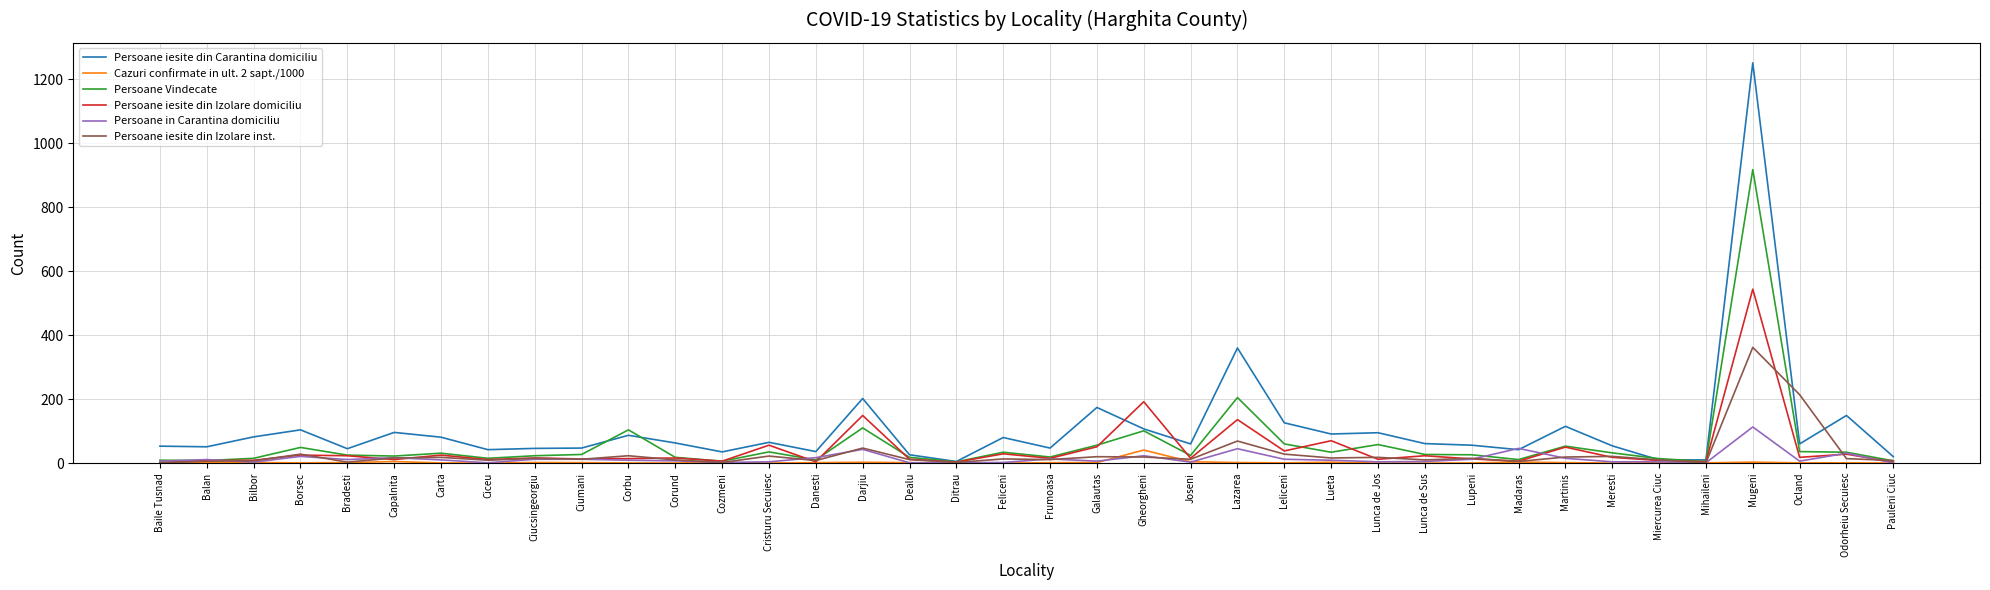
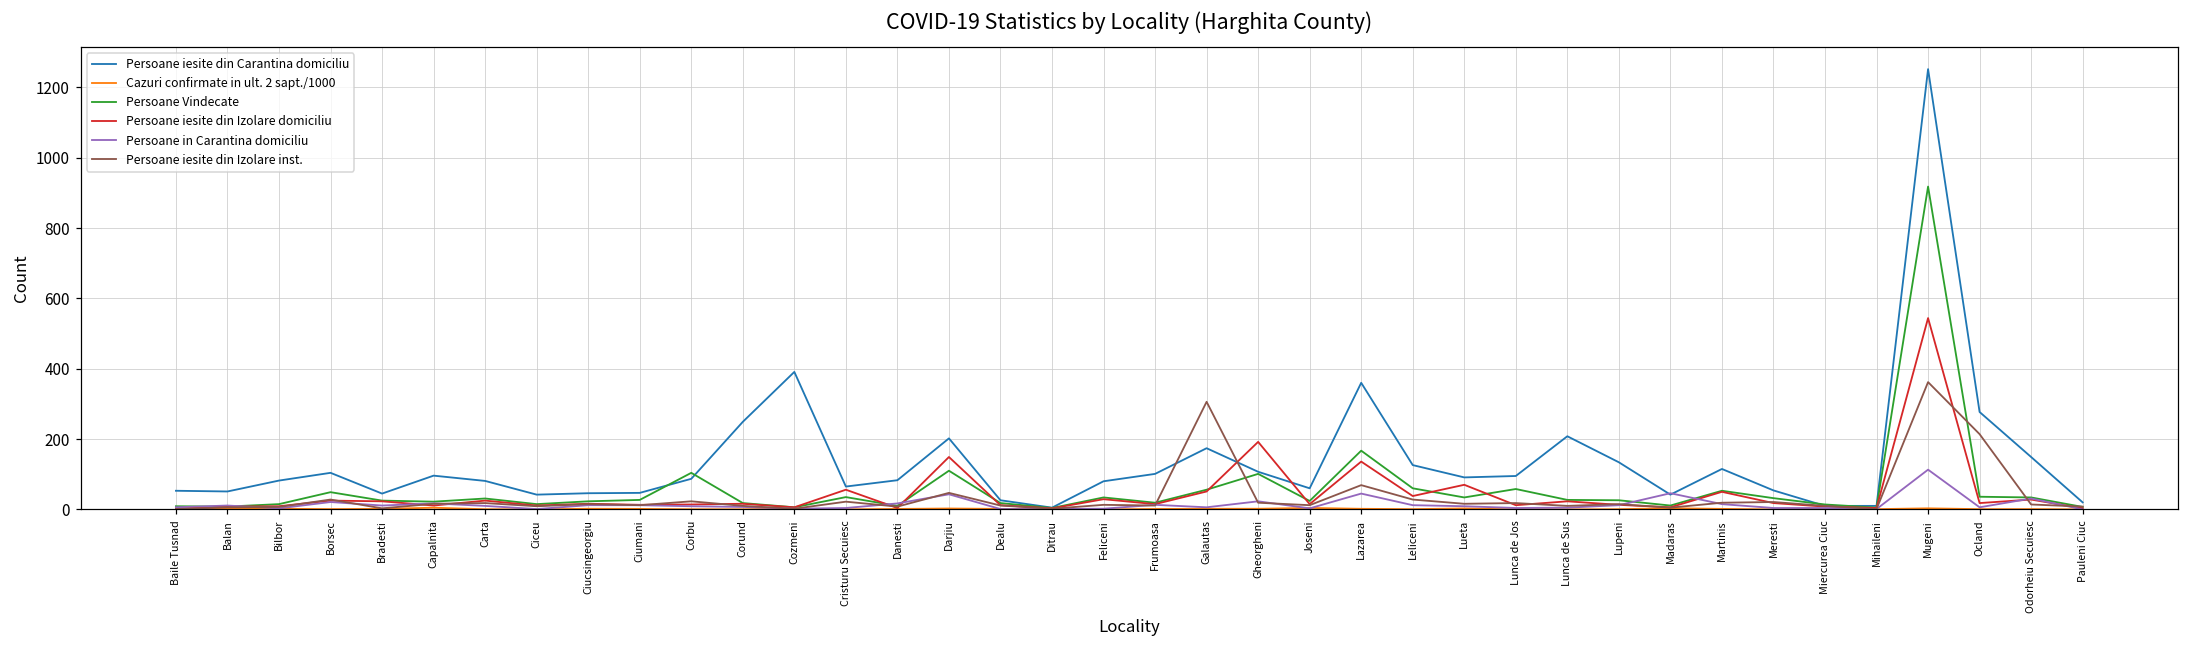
  {
    "Persoane iesite din Carantina domiciliu": {
      "Baile Tusnad": 50,
      "Balan": 50,
      "Bilbor": 80,
      "Borsec": 100,
      "Bradesti": 50,
      "Capalnita": 100,
      "Carta": 80,
      "Ciceu": 40,
      "Ciucsingeorgiu": 50,
      "Ciumani": 50,
      "Corbu": 90,
-     "Corund": 60,
-     "Cozmeni": 40,
+     "Corund": 250,
+     "Cozmeni": 390,
      "Cristuru Secuiesc": 70,
-     "Danesti": 40,
+     "Danesti": 80,
      "Darjiu": 200,
      "Feliceni": 80,
-     "Frumoasa": 50,
+     "Frumoasa": 100,
      "Galautas": 170,
      "Joseni": 60,
      "Lazarea": 360,
      "Leliceni": 130,
      "Lueta": 90,
      "Lunca de Jos": 100,
-     "Lunca de Sus": 60,
-     "Lupeni": 60,
+     "Lunca de Sus": 210,
+     "Lupeni": 130,
      "Martinis": 120,
      "Meresti": 50,
      "Mugeni": 1250,
-     "Ocland": 60,
+     "Ocland": 280,
      "Odorheiu Secuiesc": 150,
      "Pauleni Ciuc": 20
    },
    "Cazuri confirmate in ult. 2 sapt./1000": {
      "Borsec": 0,
      "Carta": 0,
      "Ciucsingeorgiu": 0,
      "Ciumani": 0,
      "Corbu": 0,
      "Darjiu": 0,
      "Frumoasa": 0,
-     "Gheorgheni": 40,
+     "Gheorgheni": 0,
      "Lazarea": 0,
      "Leliceni": 0,
      "Lupeni": 0,
      "Martinis": 0,
      "Mugeni": 0,
      "Odorheiu Secuiesc": 0
    },
    "Persoane Vindecate": {
      "Borsec": 50,
      "Ciumani": 30,
      "Corbu": 100,
      "Cristuru Secuiesc": 40,
      "Darjiu": 110,
      "Joseni": 20,
-     "Lazarea": 210,
+     "Lazarea": 170,
      "Leliceni": 60,
      "Lueta": 30,
      "Lunca de Jos": 60,
      "Lupeni": 30,
      "Meresti": 30,
      "Mugeni": 920,
      "Ocland": 40
    },
    "Persoane iesite din Izolare domiciliu": {
      "Cristuru Secuiesc": 60,
      "Darjiu": 150,
      "Gheorgheni": 190,
      "Lazarea": 140,
      "Leliceni": 40,
      "Lueta": 70,
      "Mugeni": 540,
      "Ocland": 20
    },
    "Persoane in Carantina domiciliu": {
      "Carta": 10,
      "Lazarea": 50,
      "Leliceni": 10,
      "Mugeni": 110
    },
    "Persoane iesite din Izolare inst.": {
      "Corbu": 20,
      "Cristuru Secuiesc": 20,
      "Feliceni": 10,
-     "Galautas": 20,
+     "Galautas": 310,
      "Lazarea": 70,
      "Leliceni": 30,
      "Mugeni": 360,
      "Ocland": 210,
      "Odorheiu Secuiesc": 10
    }
  }
